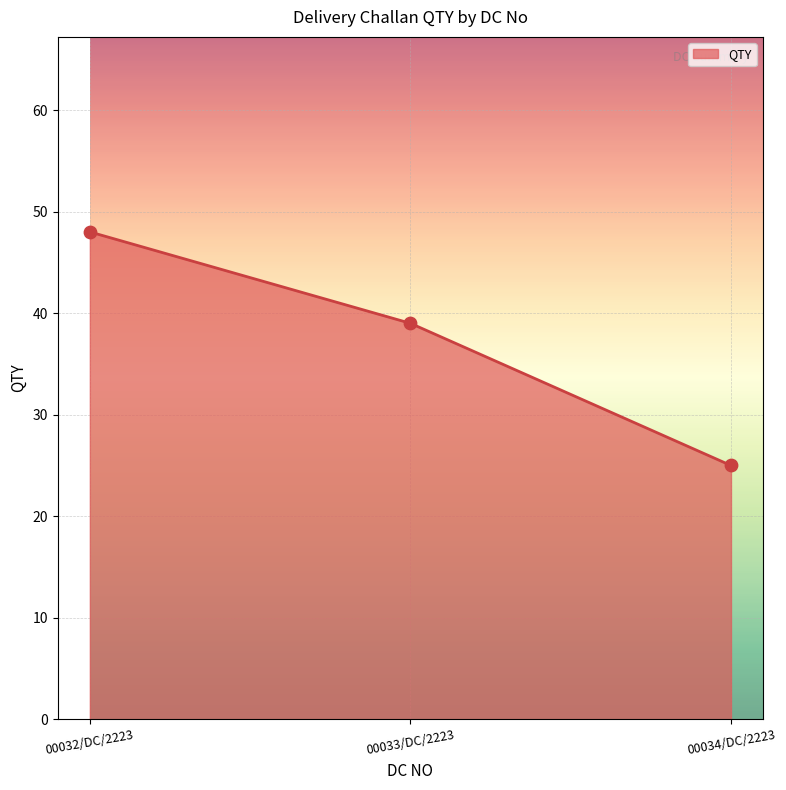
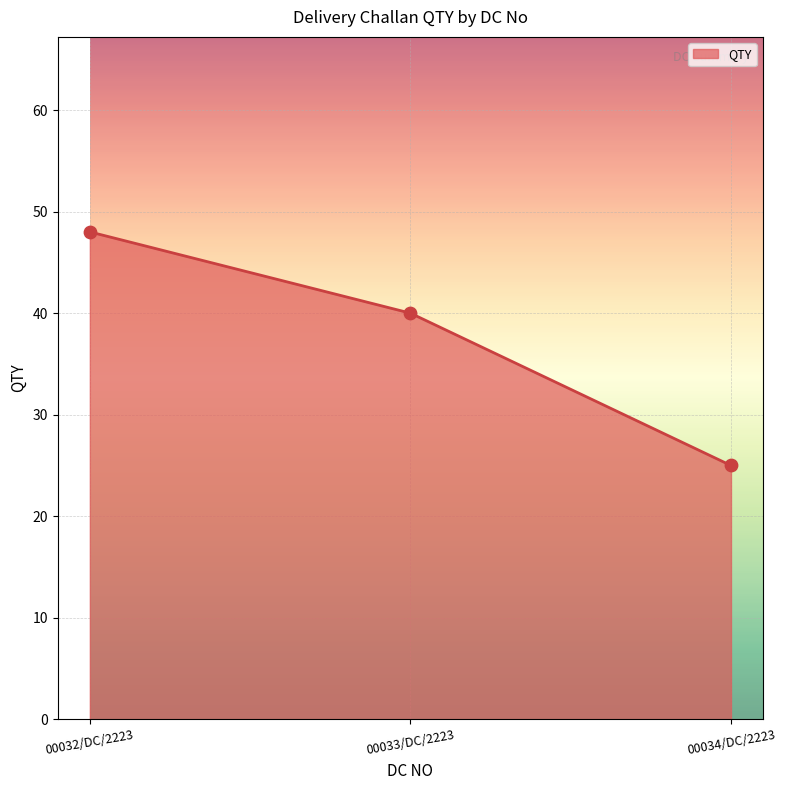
  {
    "00032/DC/2223": 48,
-   "00033/DC/2223": 39,
+   "00033/DC/2223": 40,
    "00034/DC/2223": 25
  }
